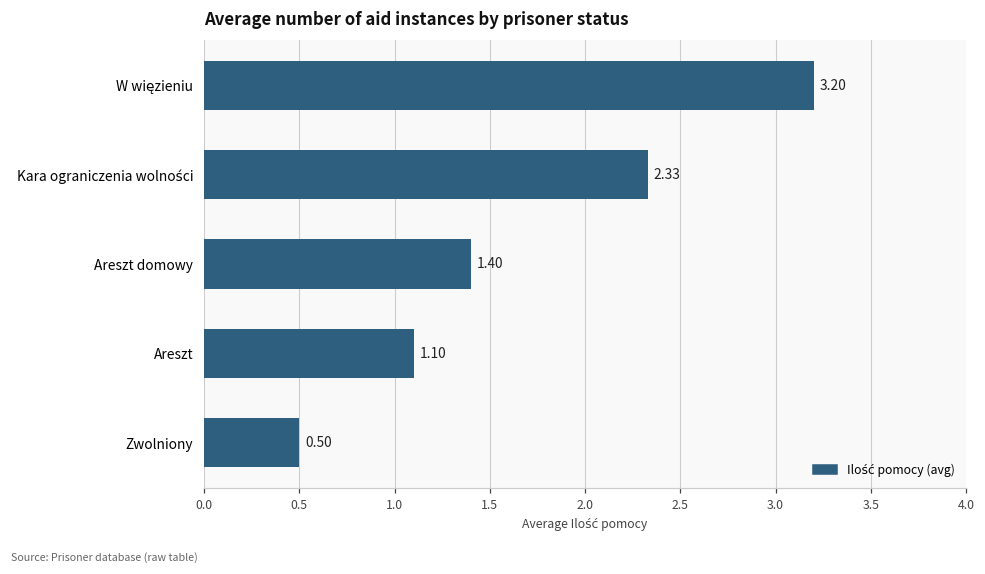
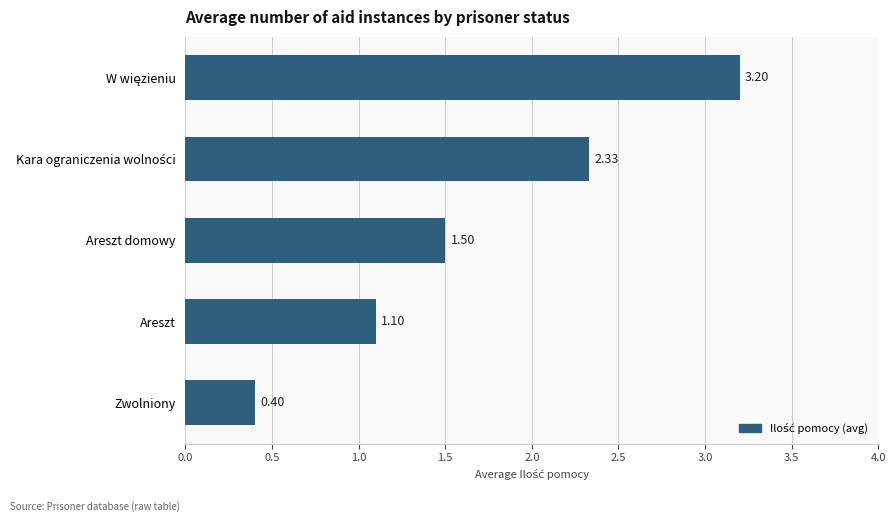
  {
    "W więzieniu": 3.20,
    "Kara ograniczenia wolności": 2.33,
-   "Areszt domowy": 1.40,
+   "Areszt domowy": 1.50,
    "Areszt": 1.10,
-   "Zwolniony": 0.50
+   "Zwolniony": 0.40
  }
